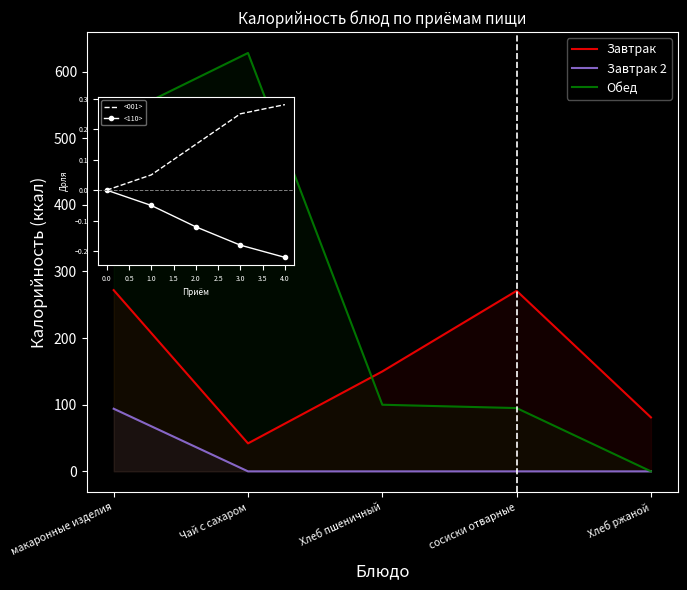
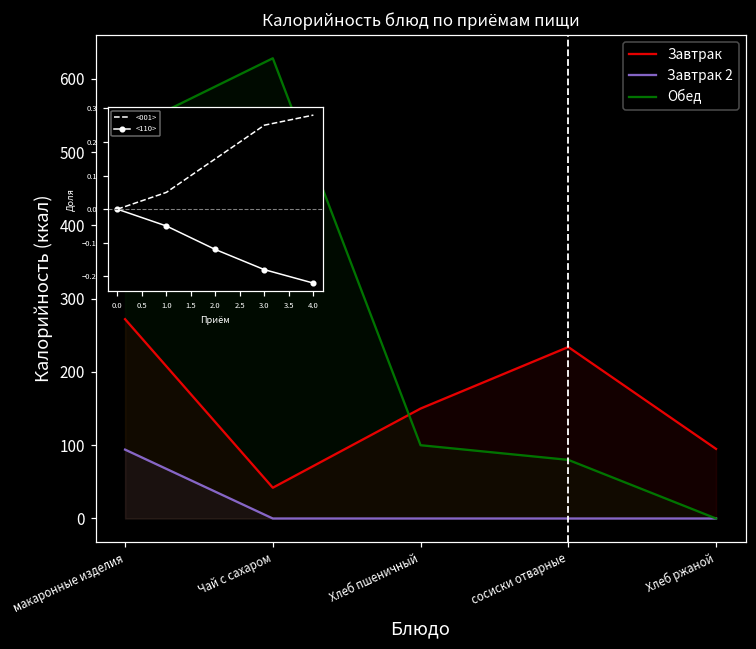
  {
    "Калорийность блюд по приёмам пищи": {
      "Завтрак": {
        "макаронные изделия": 270,
        "Чай с сахаром": 40,
        "Хлеб пшеничный": 150,
-       "сосиски отварные": 270,
-       "Хлеб ржаной": 80
+       "сосиски отварные": 230,
+       "Хлеб ржаной": 100
      },
      "Завтрак 2": {
        "макаронные изделия": 90,
        "Чай с сахаром": 0,
        "Хлеб пшеничный": 0,
        "сосиски отварные": 0
      },
      "Обед": {
        "Чай с сахаром": 630,
        "Хлеб пшеничный": 100,
-       "сосиски отварные": 100
+       "сосиски отварные": 80
      }
    }
  }
